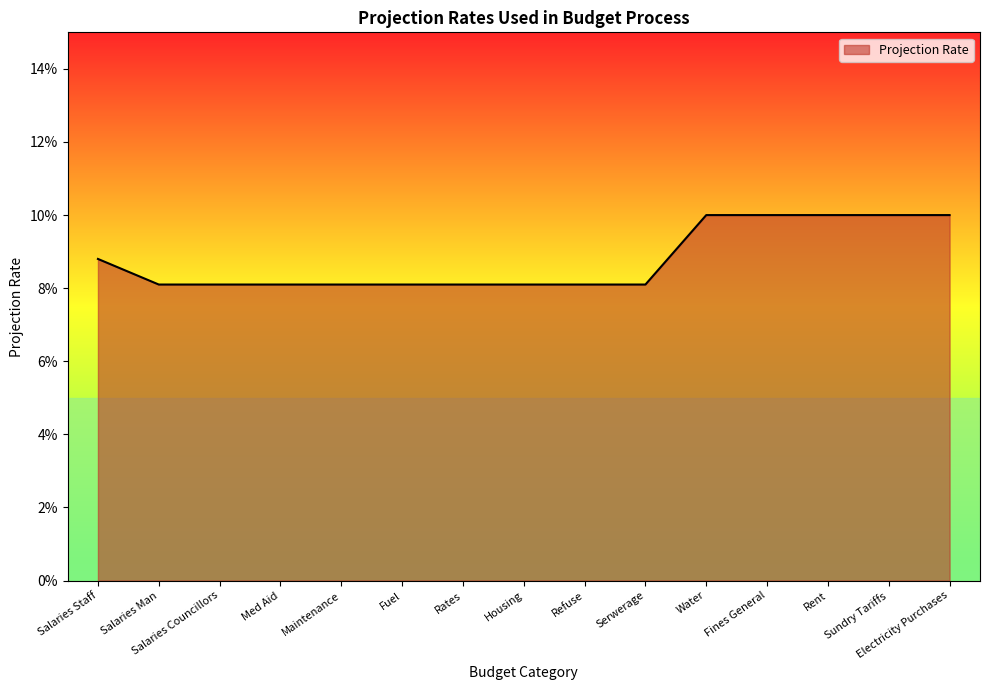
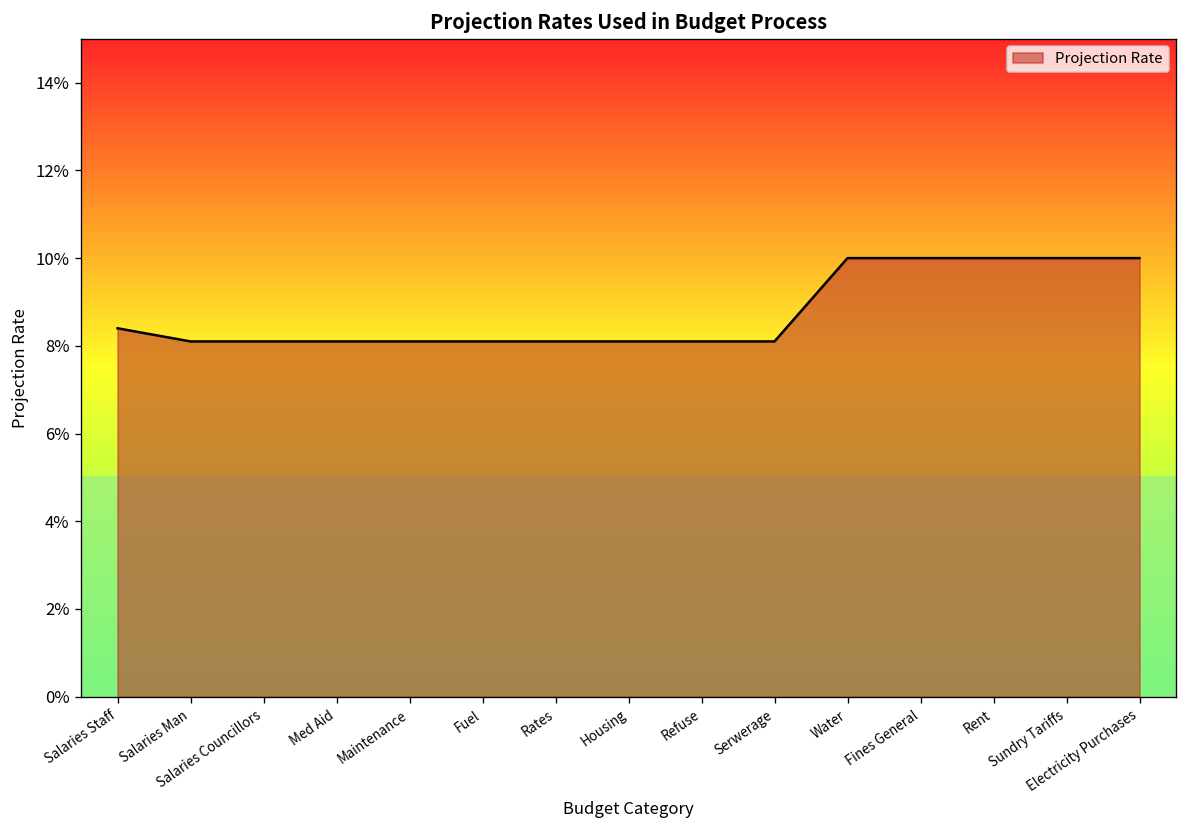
  {
-   "Salaries Staff": "8.8%",
+   "Salaries Staff": "8.4%",
    "Salaries Man": "8.1%",
    "Salaries Councillors": "8.1%",
    "Med Aid": "8.1%",
    "Maintenance": "8.1%",
    "Fuel": "8.1%",
    "Rates": "8.1%",
    "Housing": "8.1%",
    "Refuse": "8.1%",
    "Serwerage": "8.1%",
    "Water": "10.0%",
    "Fines General": "10.0%",
    "Rent": "10.0%",
    "Sundry Tariffs": "10.0%",
    "Electricity Purchases": "10.0%"
  }
